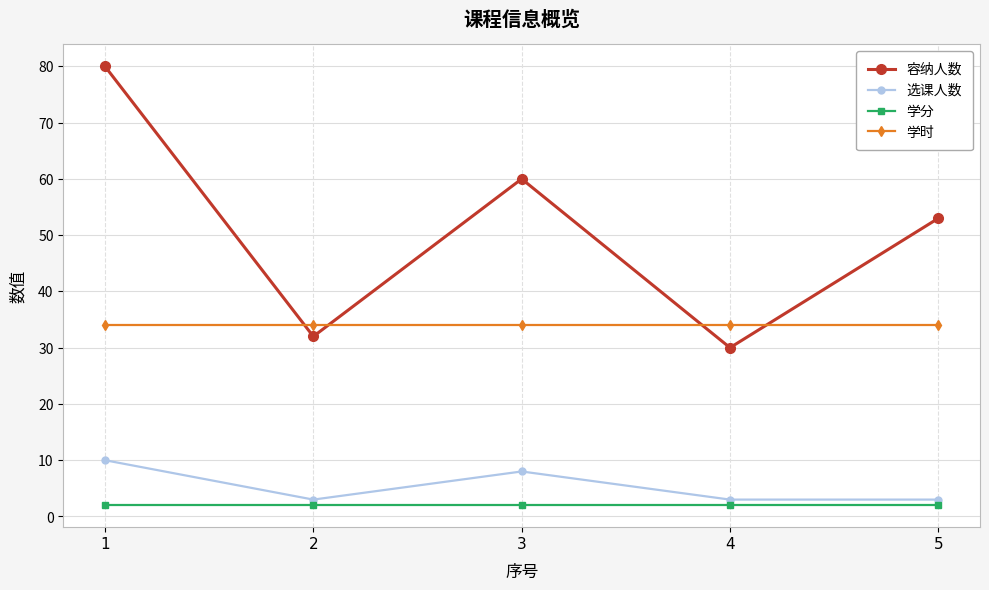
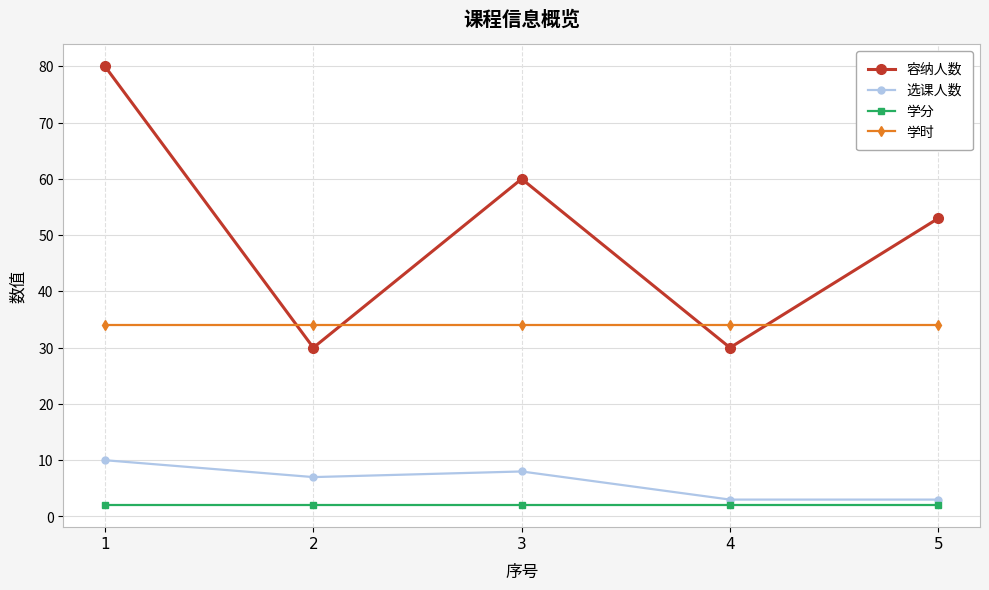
  {
    "容纳人数": {
      "1": 80,
-     "2": 32,
+     "2": 30,
      "3": 60,
      "4": 30,
      "5": 53
    },
    "选课人数": {
      "1": 10,
-     "2": 3,
+     "2": 7,
      "3": 8,
      "4": 3,
      "5": 3
    },
    "学分": {
      "1": 2,
      "2": 2,
      "3": 2,
      "4": 2,
      "5": 2
    },
    "学时": {
      "1": 34,
      "2": 34,
      "3": 34,
      "4": 34,
      "5": 34
    }
  }
